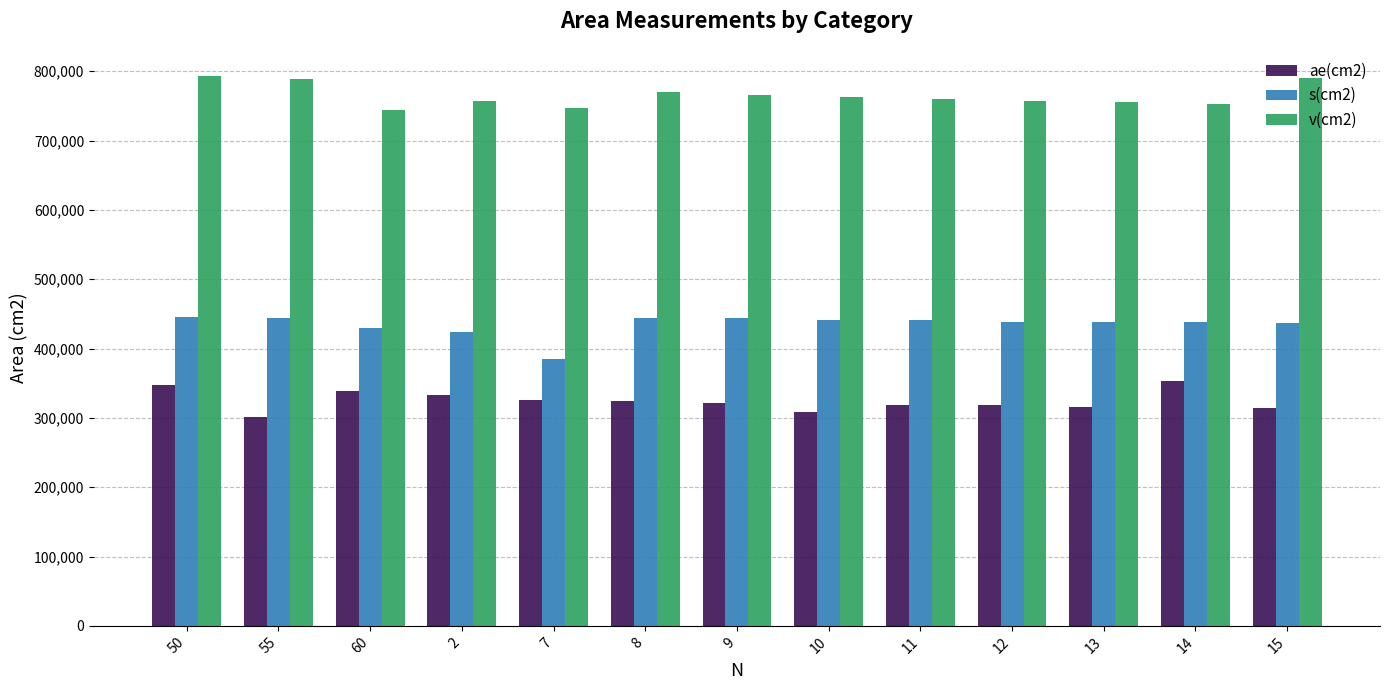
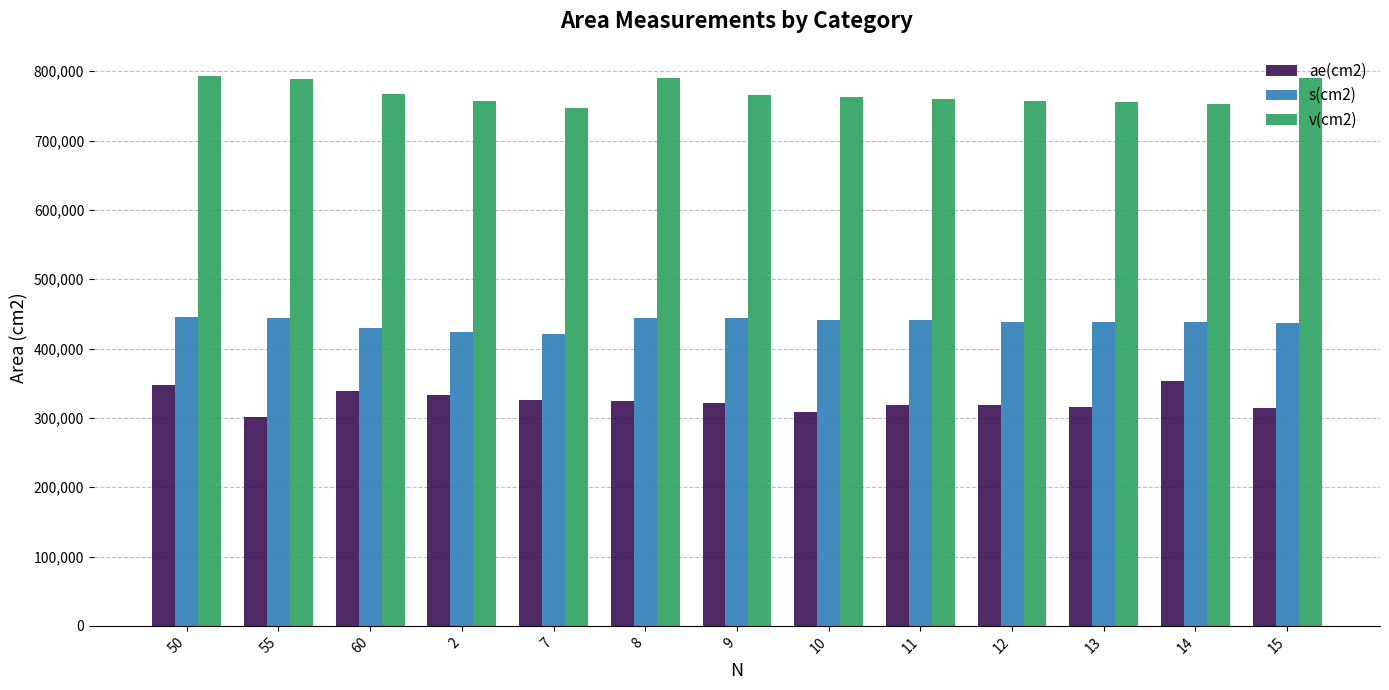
  {
    "ae(cm2)": {
      "50": "350,000",
      "55": "300,000",
      "60": "340,000",
      "2": "330,000",
      "7": "330,000",
      "8": "320,000",
      "9": "320,000",
      "10": "310,000",
      "11": "320,000",
      "12": "320,000",
      "13": "320,000",
      "14": "350,000",
      "15": "310,000"
    },
    "s(cm2)": {
      "50": "440,000",
      "55": "440,000",
      "60": "430,000",
      "2": "420,000",
-     "7": "380,000",
+     "7": "420,000",
      "8": "440,000",
      "9": "440,000",
      "10": "440,000",
      "11": "440,000",
      "12": "440,000",
      "13": "440,000",
      "14": "440,000",
      "15": "440,000"
    },
    "v(cm2)": {
      "50": "790,000",
      "55": "790,000",
-     "60": "740,000",
+     "60": "770,000",
      "2": "760,000",
      "7": "750,000",
-     "8": "770,000",
+     "8": "790,000",
      "9": "770,000",
      "10": "760,000",
      "11": "760,000",
      "12": "760,000",
      "13": "760,000",
      "14": "750,000",
      "15": "790,000"
    }
  }
